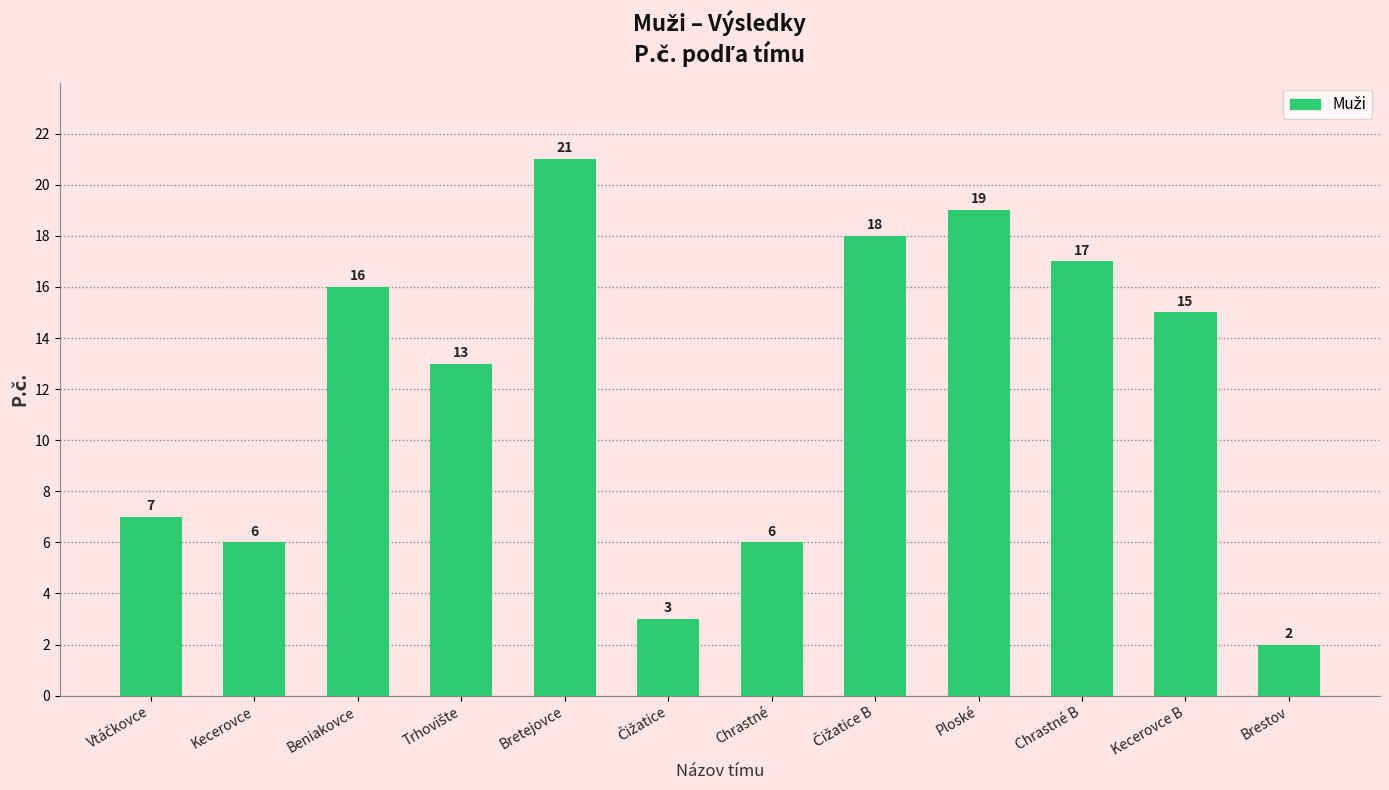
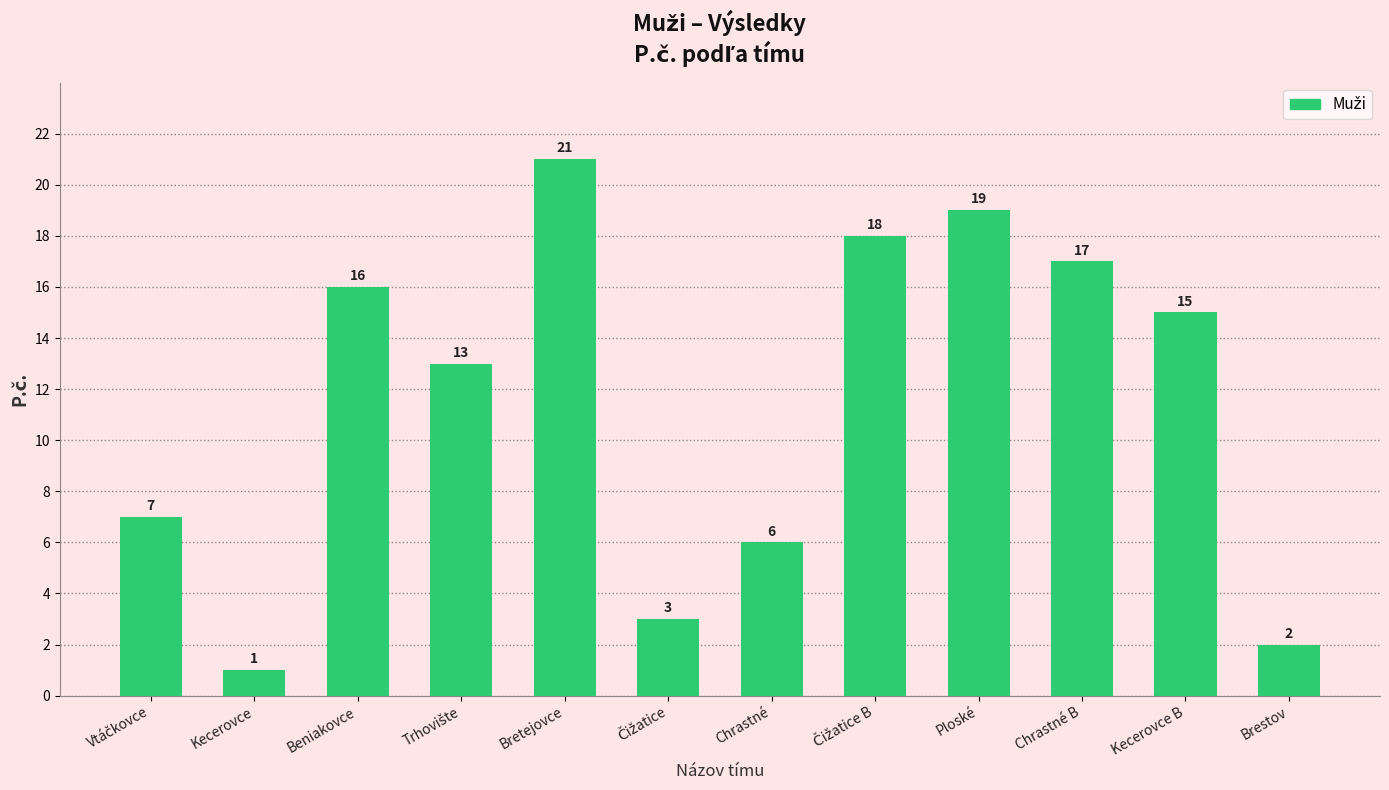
  {
    "Vtáčkovce": 7,
-   "Kecerovce": 6,
+   "Kecerovce": 1,
    "Beniakovce": 16,
    "Trhovište": 13,
    "Bretejovce": 21,
    "Čižatice": 3,
    "Chrastné": 6,
    "Čižatice B": 18,
    "Ploské": 19,
    "Chrastné B": 17,
    "Kecerovce B": 15,
    "Brestov": 2
  }
